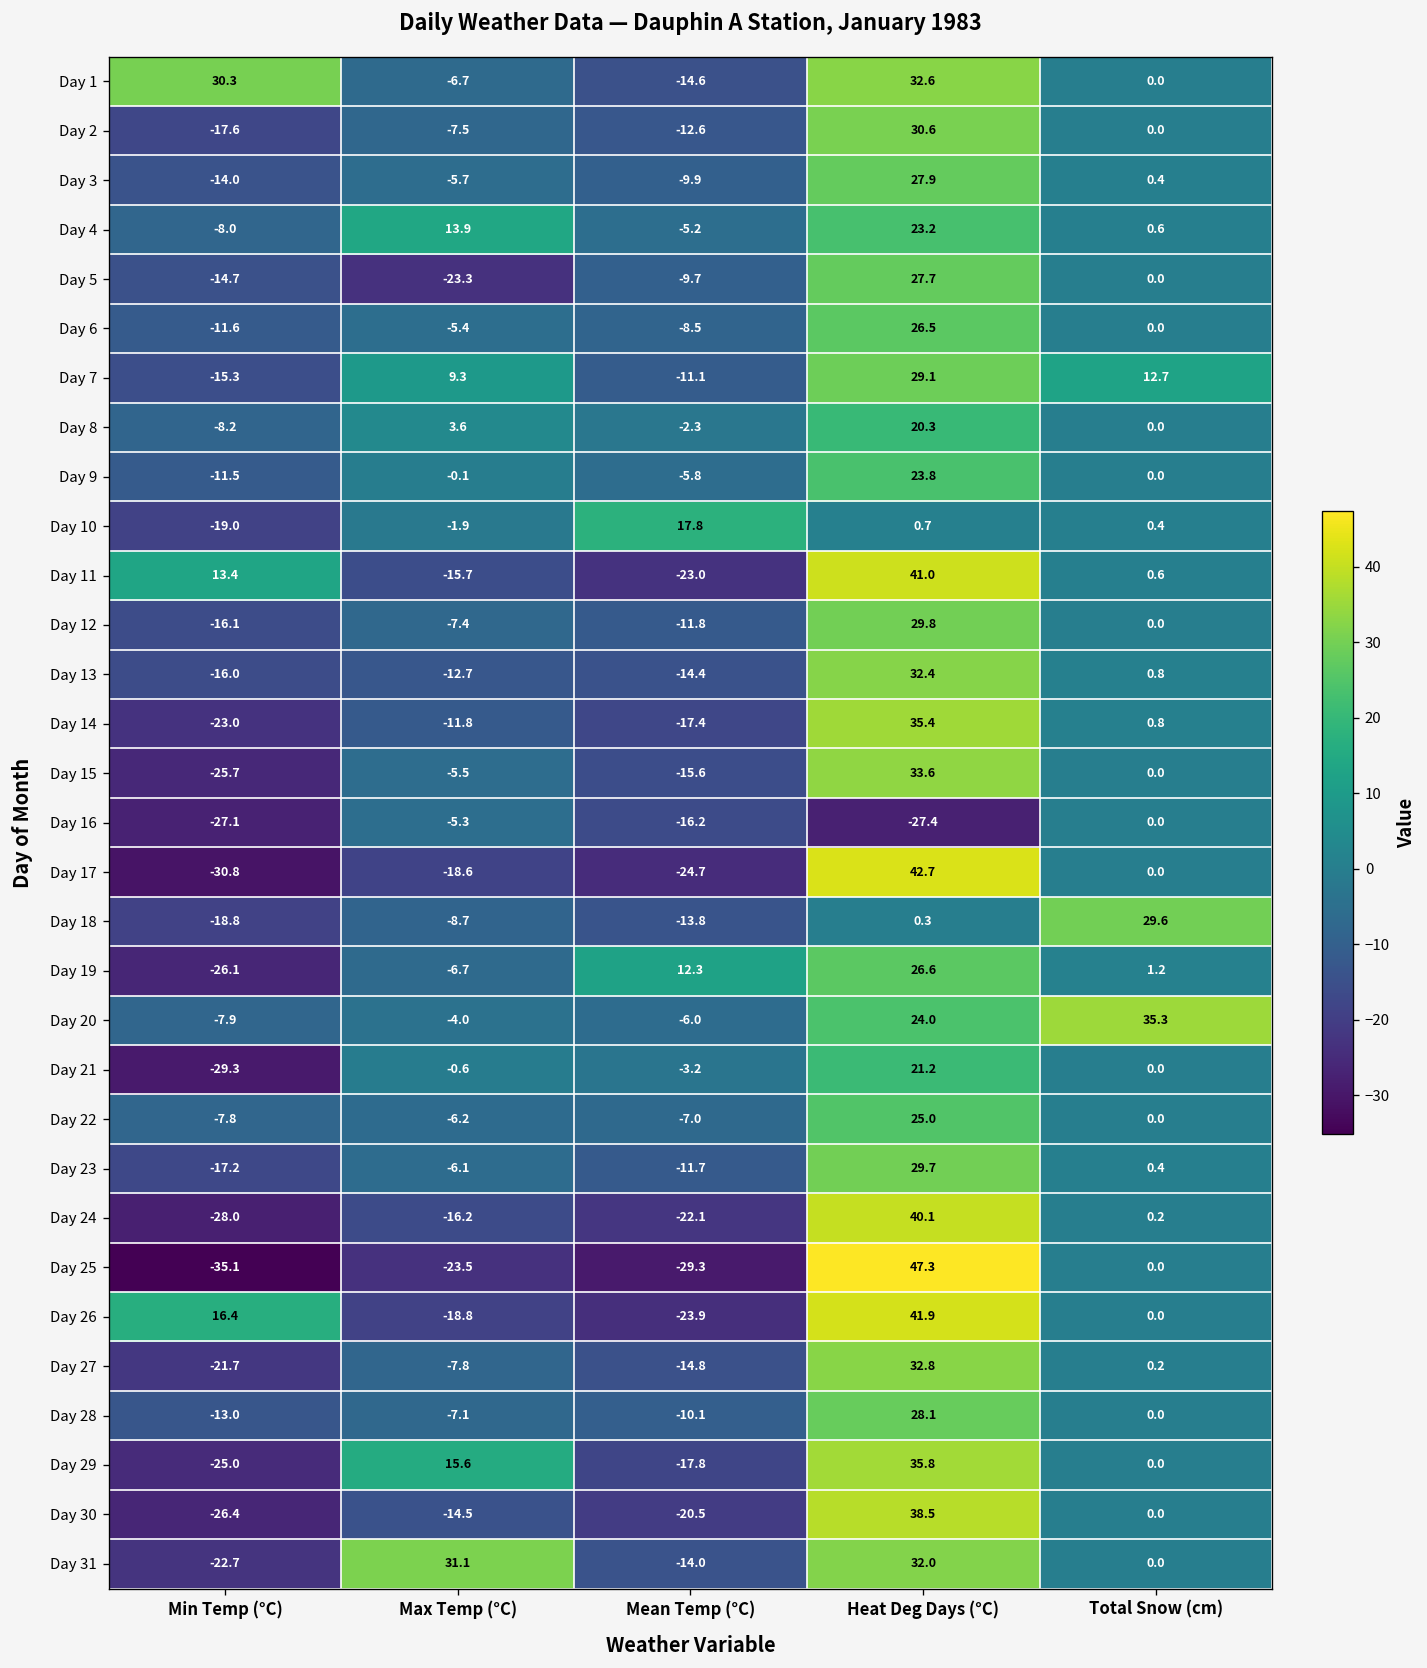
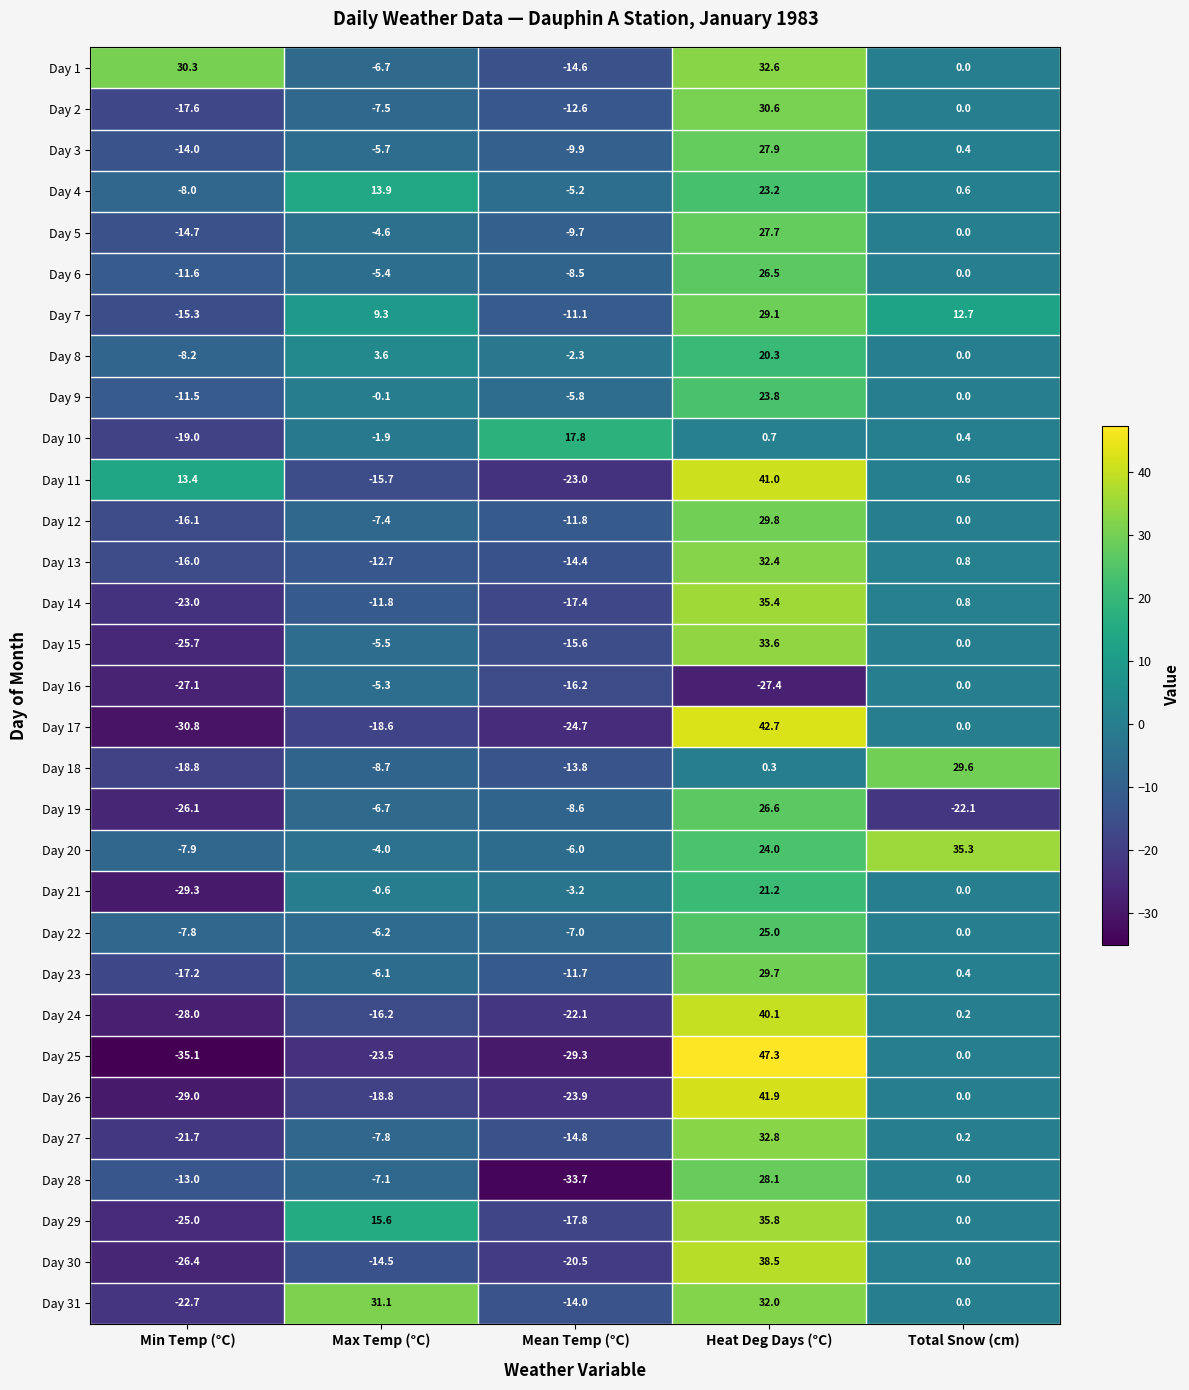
  {
    "Day 1": {
      "Min Temp (°C)": 30.3,
      "Max Temp (°C)": -6.7,
      "Mean Temp (°C)": -14.6,
      "Heat Deg Days (°C)": 32.6,
      "Total Snow (cm)": 0.0
    },
    "Day 2": {
      "Min Temp (°C)": -17.6,
      "Max Temp (°C)": -7.5,
      "Mean Temp (°C)": -12.6,
      "Heat Deg Days (°C)": 30.6,
      "Total Snow (cm)": 0.0
    },
    "Day 3": {
      "Min Temp (°C)": -14.0,
      "Max Temp (°C)": -5.7,
      "Mean Temp (°C)": -9.9,
      "Heat Deg Days (°C)": 27.9,
      "Total Snow (cm)": 0.4
    },
    "Day 4": {
      "Min Temp (°C)": -8.0,
      "Max Temp (°C)": 13.9,
      "Mean Temp (°C)": -5.2,
      "Heat Deg Days (°C)": 23.2,
      "Total Snow (cm)": 0.6
    },
    "Day 5": {
      "Min Temp (°C)": -14.7,
-     "Max Temp (°C)": -23.3,
+     "Max Temp (°C)": -4.6,
      "Mean Temp (°C)": -9.7,
      "Heat Deg Days (°C)": 27.7,
      "Total Snow (cm)": 0.0
    },
    "Day 6": {
      "Min Temp (°C)": -11.6,
      "Max Temp (°C)": -5.4,
      "Mean Temp (°C)": -8.5,
      "Heat Deg Days (°C)": 26.5,
      "Total Snow (cm)": 0.0
    },
    "Day 7": {
      "Min Temp (°C)": -15.3,
      "Max Temp (°C)": 9.3,
      "Mean Temp (°C)": -11.1,
      "Heat Deg Days (°C)": 29.1,
      "Total Snow (cm)": 12.7
    },
    "Day 8": {
      "Min Temp (°C)": -8.2,
      "Max Temp (°C)": 3.6,
      "Mean Temp (°C)": -2.3,
      "Heat Deg Days (°C)": 20.3,
      "Total Snow (cm)": 0.0
    },
    "Day 9": {
      "Min Temp (°C)": -11.5,
      "Max Temp (°C)": -0.1,
      "Mean Temp (°C)": -5.8,
      "Heat Deg Days (°C)": 23.8,
      "Total Snow (cm)": 0.0
    },
    "Day 10": {
      "Min Temp (°C)": -19.0,
      "Max Temp (°C)": -1.9,
      "Mean Temp (°C)": 17.8,
      "Heat Deg Days (°C)": 0.7,
      "Total Snow (cm)": 0.4
    },
    "Day 11": {
      "Min Temp (°C)": 13.4,
      "Max Temp (°C)": -15.7,
      "Mean Temp (°C)": -23.0,
      "Heat Deg Days (°C)": 41.0,
      "Total Snow (cm)": 0.6
    },
    "Day 12": {
      "Min Temp (°C)": -16.1,
      "Max Temp (°C)": -7.4,
      "Mean Temp (°C)": -11.8,
      "Heat Deg Days (°C)": 29.8,
      "Total Snow (cm)": 0.0
    },
    "Day 13": {
      "Min Temp (°C)": -16.0,
      "Max Temp (°C)": -12.7,
      "Mean Temp (°C)": -14.4,
      "Heat Deg Days (°C)": 32.4,
      "Total Snow (cm)": 0.8
    },
    "Day 14": {
      "Min Temp (°C)": -23.0,
      "Max Temp (°C)": -11.8,
      "Mean Temp (°C)": -17.4,
      "Heat Deg Days (°C)": 35.4,
      "Total Snow (cm)": 0.8
    },
    "Day 15": {
      "Min Temp (°C)": -25.7,
      "Max Temp (°C)": -5.5,
      "Mean Temp (°C)": -15.6,
      "Heat Deg Days (°C)": 33.6,
      "Total Snow (cm)": 0.0
    },
    "Day 16": {
      "Min Temp (°C)": -27.1,
      "Max Temp (°C)": -5.3,
      "Mean Temp (°C)": -16.2,
      "Heat Deg Days (°C)": -27.4,
      "Total Snow (cm)": 0.0
    },
    "Day 17": {
      "Min Temp (°C)": -30.8,
      "Max Temp (°C)": -18.6,
      "Mean Temp (°C)": -24.7,
      "Heat Deg Days (°C)": 42.7,
      "Total Snow (cm)": 0.0
    },
    "Day 18": {
      "Min Temp (°C)": -18.8,
      "Max Temp (°C)": -8.7,
      "Mean Temp (°C)": -13.8,
      "Heat Deg Days (°C)": 0.3,
      "Total Snow (cm)": 29.6
    },
    "Day 19": {
      "Min Temp (°C)": -26.1,
      "Max Temp (°C)": -6.7,
-     "Mean Temp (°C)": 12.3,
+     "Mean Temp (°C)": -8.6,
      "Heat Deg Days (°C)": 26.6,
-     "Total Snow (cm)": 1.2
+     "Total Snow (cm)": -22.1
    },
    "Day 20": {
      "Min Temp (°C)": -7.9,
      "Max Temp (°C)": -4.0,
      "Mean Temp (°C)": -6.0,
      "Heat Deg Days (°C)": 24.0,
      "Total Snow (cm)": 35.3
    },
    "Day 21": {
      "Min Temp (°C)": -29.3,
      "Max Temp (°C)": -0.6,
      "Mean Temp (°C)": -3.2,
      "Heat Deg Days (°C)": 21.2,
      "Total Snow (cm)": 0.0
    },
    "Day 22": {
      "Min Temp (°C)": -7.8,
      "Max Temp (°C)": -6.2,
      "Mean Temp (°C)": -7.0,
      "Heat Deg Days (°C)": 25.0,
      "Total Snow (cm)": 0.0
    },
    "Day 23": {
      "Min Temp (°C)": -17.2,
      "Max Temp (°C)": -6.1,
      "Mean Temp (°C)": -11.7,
      "Heat Deg Days (°C)": 29.7,
      "Total Snow (cm)": 0.4
    },
    "Day 24": {
      "Min Temp (°C)": -28.0,
      "Max Temp (°C)": -16.2,
      "Mean Temp (°C)": -22.1,
      "Heat Deg Days (°C)": 40.1,
      "Total Snow (cm)": 0.2
    },
    "Day 25": {
      "Min Temp (°C)": -35.1,
      "Max Temp (°C)": -23.5,
      "Mean Temp (°C)": -29.3,
      "Heat Deg Days (°C)": 47.3,
      "Total Snow (cm)": 0.0
    },
    "Day 26": {
-     "Min Temp (°C)": 16.4,
+     "Min Temp (°C)": -29.0,
      "Max Temp (°C)": -18.8,
      "Mean Temp (°C)": -23.9,
      "Heat Deg Days (°C)": 41.9,
      "Total Snow (cm)": 0.0
    },
    "Day 27": {
      "Min Temp (°C)": -21.7,
      "Max Temp (°C)": -7.8,
      "Mean Temp (°C)": -14.8,
      "Heat Deg Days (°C)": 32.8,
      "Total Snow (cm)": 0.2
    },
    "Day 28": {
      "Min Temp (°C)": -13.0,
      "Max Temp (°C)": -7.1,
-     "Mean Temp (°C)": -10.1,
+     "Mean Temp (°C)": -33.7,
      "Heat Deg Days (°C)": 28.1,
      "Total Snow (cm)": 0.0
    },
    "Day 29": {
      "Min Temp (°C)": -25.0,
      "Max Temp (°C)": 15.6,
      "Mean Temp (°C)": -17.8,
      "Heat Deg Days (°C)": 35.8,
      "Total Snow (cm)": 0.0
    },
    "Day 30": {
      "Min Temp (°C)": -26.4,
      "Max Temp (°C)": -14.5,
      "Mean Temp (°C)": -20.5,
      "Heat Deg Days (°C)": 38.5,
      "Total Snow (cm)": 0.0
    },
    "Day 31": {
      "Min Temp (°C)": -22.7,
      "Max Temp (°C)": 31.1,
      "Mean Temp (°C)": -14.0,
      "Heat Deg Days (°C)": 32.0,
      "Total Snow (cm)": 0.0
    }
  }
